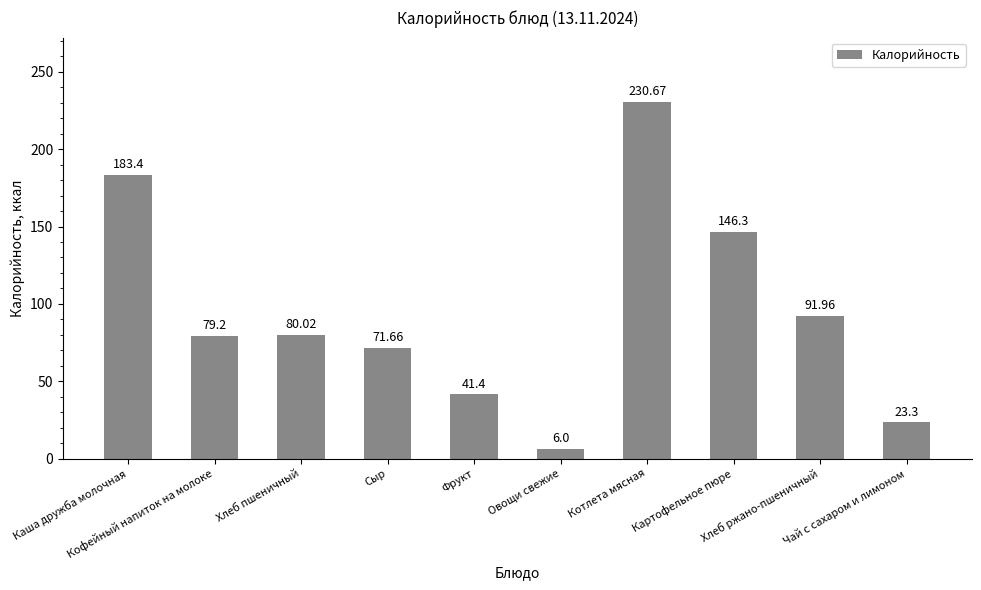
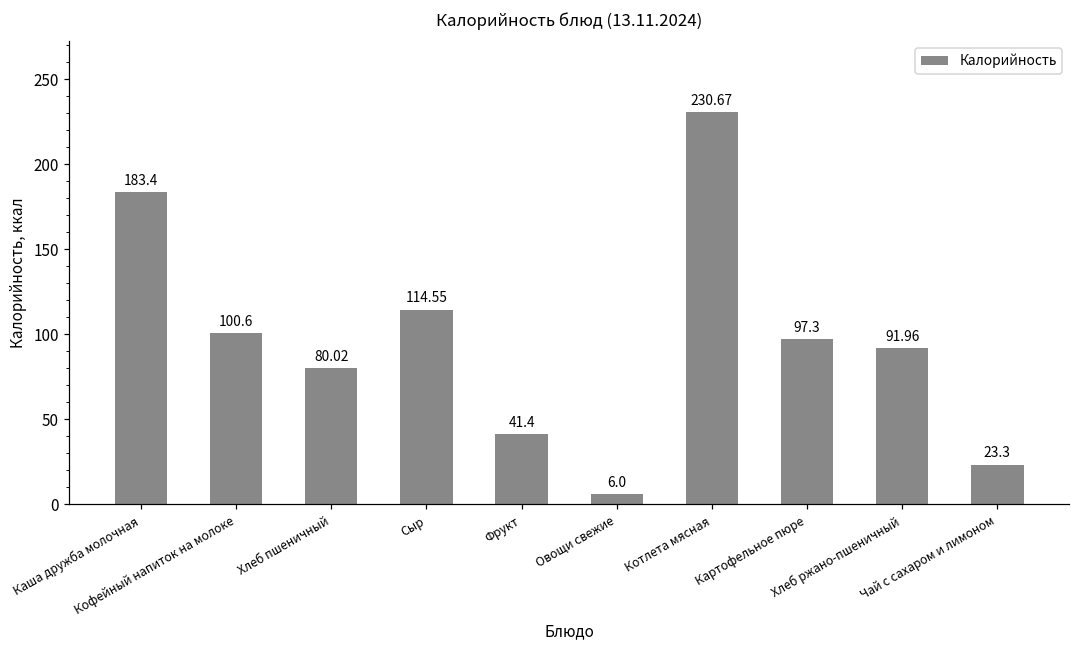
  {
    "Каша дружба молочная": 183.4,
-   "Кофейный напиток на молоке": 79.2,
+   "Кофейный напиток на молоке": 100.6,
    "Хлеб пшеничный": 80.02,
-   "Сыр": 71.66,
+   "Сыр": 114.55,
    "Фрукт": 41.4,
    "Овощи свежие": 6.0,
    "Котлета мясная": 230.67,
-   "Картофельное пюре": 146.3,
+   "Картофельное пюре": 97.3,
    "Хлеб ржано-пшеничный": 91.96,
    "Чай с сахаром и лимоном": 23.3
  }
